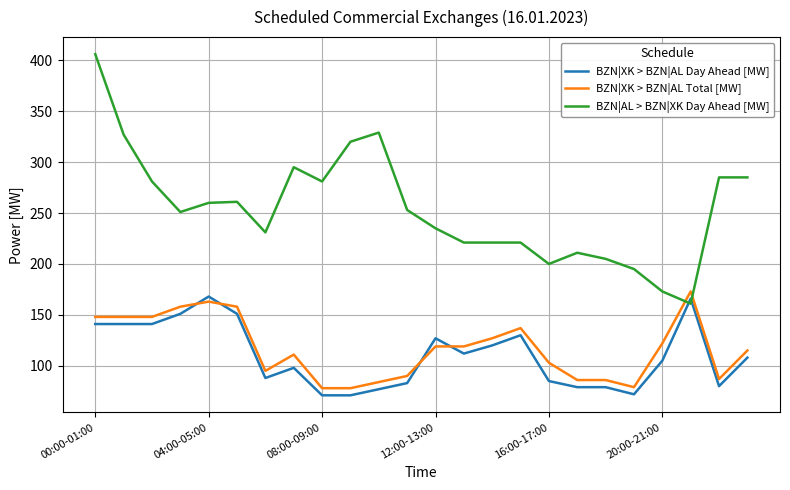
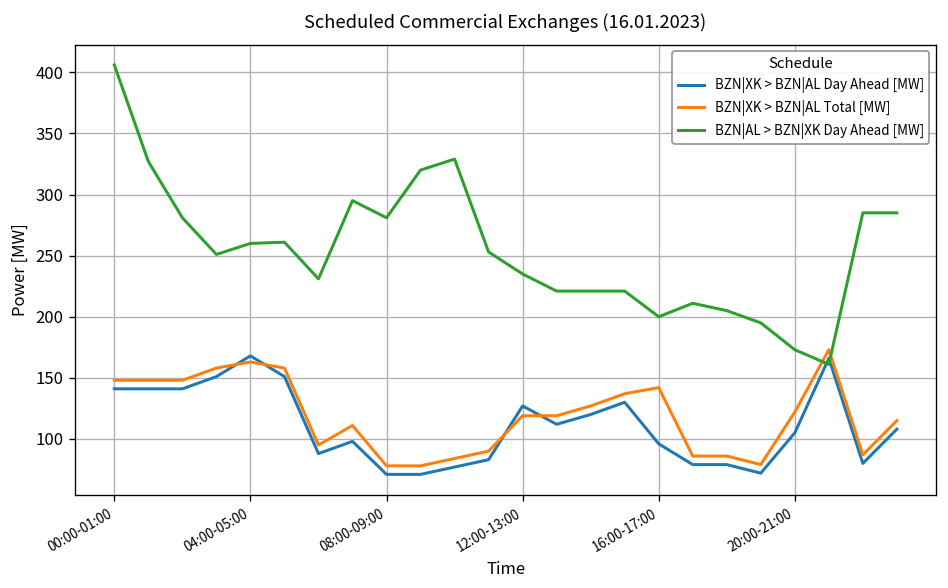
  {
    "BZN|XK > BZN|AL Day Ahead [MW]": {
      "00:00-01:00": 141,
      "04:00-05:00": 168,
      "08:00-09:00": 71,
      "12:00-13:00": 127,
-     "16:00-17:00": 85,
+     "16:00-17:00": 96,
      "20:00-21:00": 105
    },
    "BZN|XK > BZN|AL Total [MW]": {
      "00:00-01:00": 148,
      "04:00-05:00": 163,
      "08:00-09:00": 78,
      "12:00-13:00": 119,
-     "16:00-17:00": 103,
+     "16:00-17:00": 142,
      "20:00-21:00": 122
    },
    "BZN|AL > BZN|XK Day Ahead [MW]": {
      "00:00-01:00": 406,
      "04:00-05:00": 260,
      "08:00-09:00": 281,
      "12:00-13:00": 235,
      "16:00-17:00": 200,
      "20:00-21:00": 173
    }
  }
